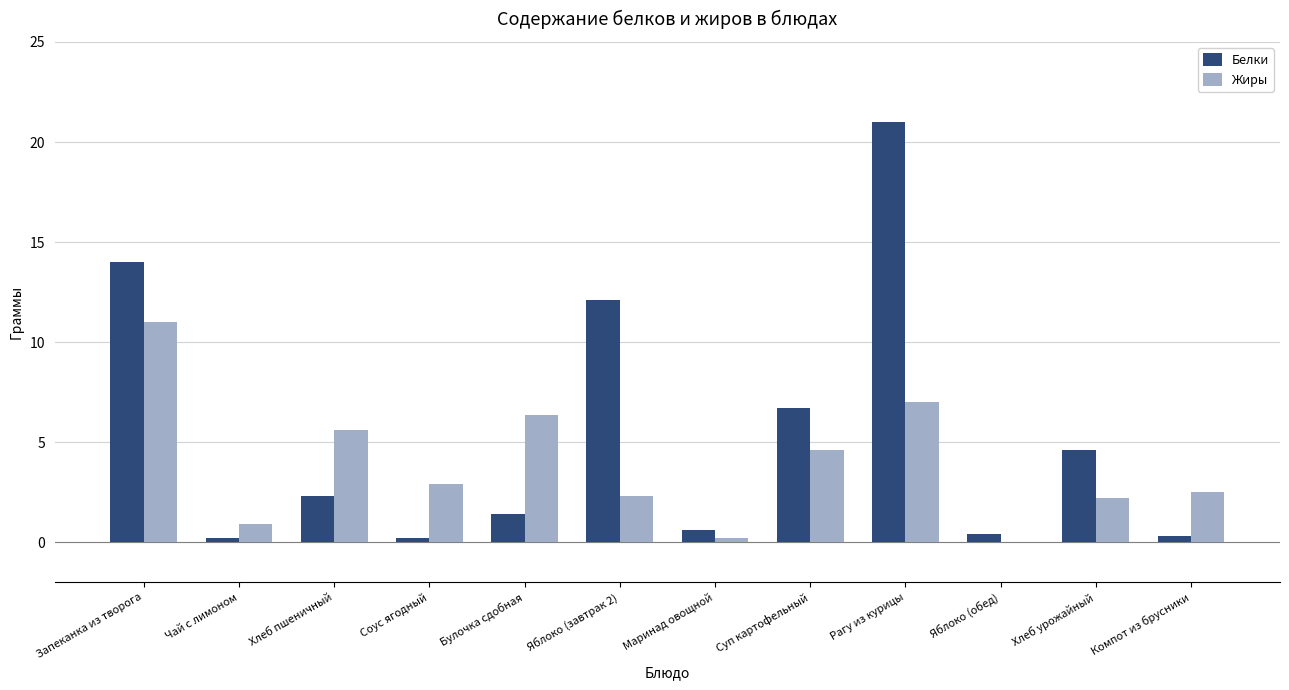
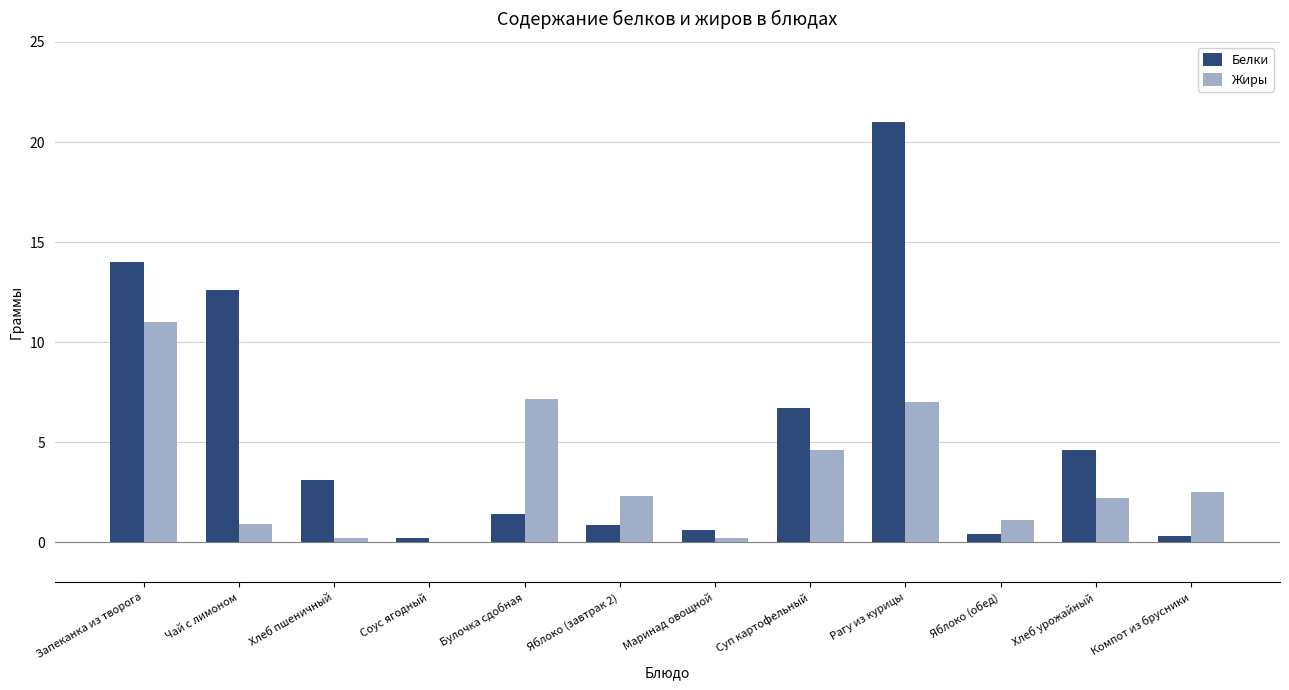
  {
    "Белки": {
      "Запеканка из творога": 14.0,
-     "Чай с лимоном": 0.2,
-     "Хлеб пшеничный": 2.3,
+     "Чай с лимоном": 12.6,
+     "Хлеб пшеничный": 3.1,
      "Соус ягодный": 0.2,
      "Булочка сдобная": 1.4,
-     "Яблоко (завтрак 2)": 12.1,
+     "Яблоко (завтрак 2)": 0.9,
      "Маринад овощной": 0.6,
      "Суп картофельный": 6.7,
      "Рагу из курицы": 21.0,
      "Яблоко (обед)": 0.4,
      "Хлеб урожайный": 4.6,
      "Компот из брусники": 0.3
    },
    "Жиры": {
      "Запеканка из творога": 11.0,
      "Чай с лимоном": 0.9,
-     "Хлеб пшеничный": 5.6,
-     "Соус ягодный": 2.9,
-     "Булочка сдобная": 6.4,
+     "Хлеб пшеничный": 0.2,
+     "Соус ягодный": 0.0,
+     "Булочка сдобная": 7.2,
      "Яблоко (завтрак 2)": 2.3,
      "Маринад овощной": 0.2,
      "Суп картофельный": 4.6,
      "Рагу из курицы": 7.0,
-     "Яблоко (обед)": 0.0,
+     "Яблоко (обед)": 1.1,
      "Хлеб урожайный": 2.2,
      "Компот из брусники": 2.5
    }
  }
